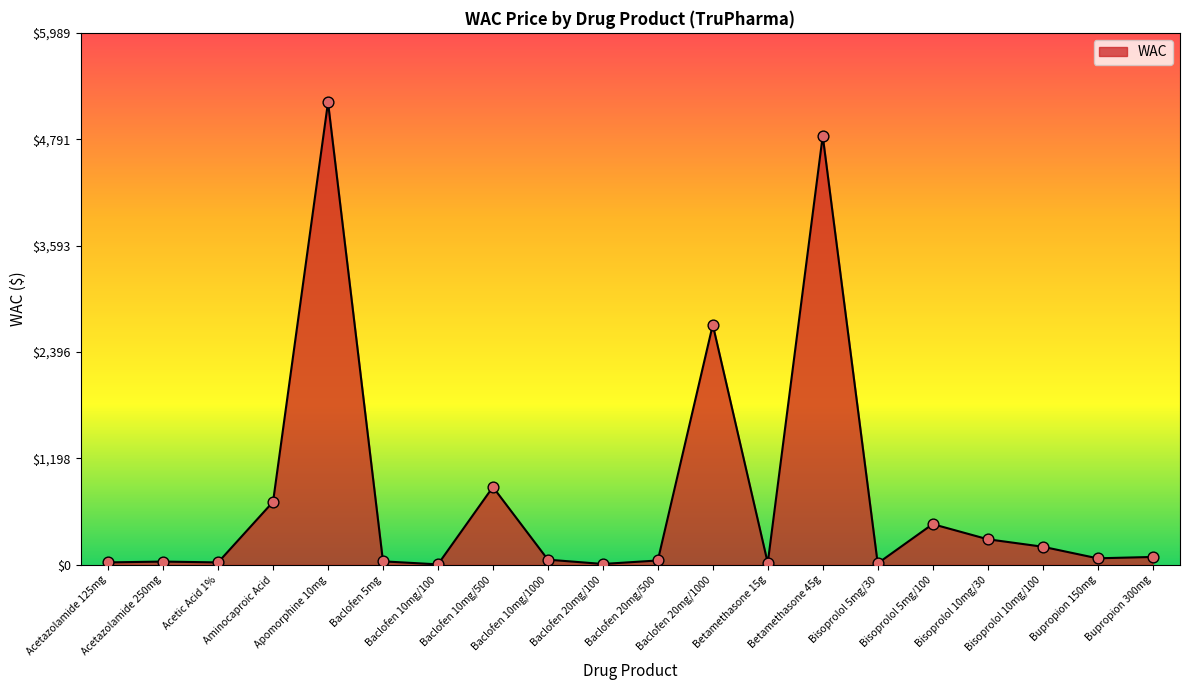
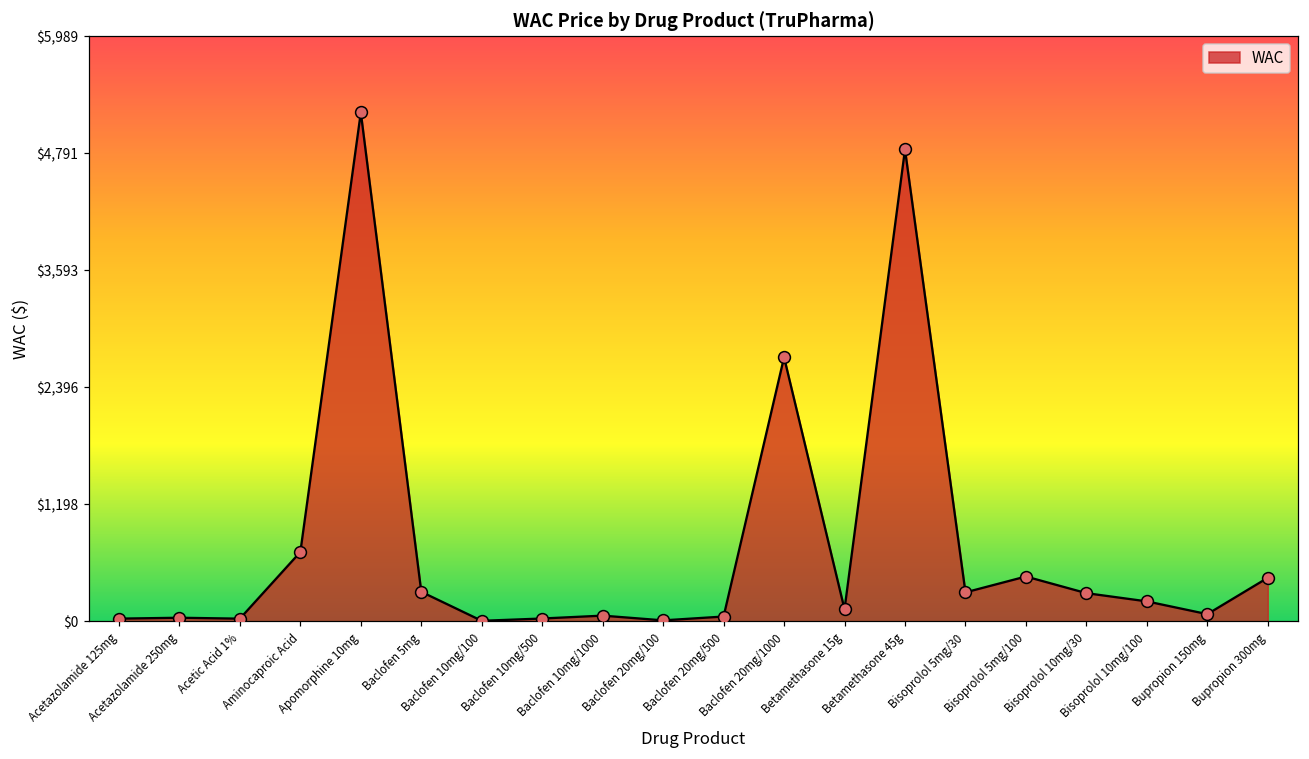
  {
    "Acetazolamide 125mg": "$0",
    "Acetazolamide 250mg": "$0",
    "Acetic Acid 1%": "$0",
    "Aminocaproic Acid": "$700",
    "Apomorphine 10mg": "$5,200",
-   "Baclofen 5mg": "$0",
+   "Baclofen 5mg": "$300",
    "Baclofen 10mg/100": "$0",
-   "Baclofen 10mg/500": "$900",
+   "Baclofen 10mg/500": "$0",
    "Baclofen 10mg/1000": "$100",
    "Baclofen 20mg/100": "$0",
    "Baclofen 20mg/500": "$0",
    "Baclofen 20mg/1000": "$2,700",
-   "Betamethasone 15g": "$0",
+   "Betamethasone 15g": "$100",
    "Betamethasone 45g": "$4,800",
-   "Bisoprolol 5mg/30": "$0",
+   "Bisoprolol 5mg/30": "$300",
    "Bisoprolol 5mg/100": "$500",
    "Bisoprolol 10mg/30": "$300",
    "Bisoprolol 10mg/100": "$200",
    "Bupropion 150mg": "$100",
-   "Bupropion 300mg": "$100"
+   "Bupropion 300mg": "$400"
  }
